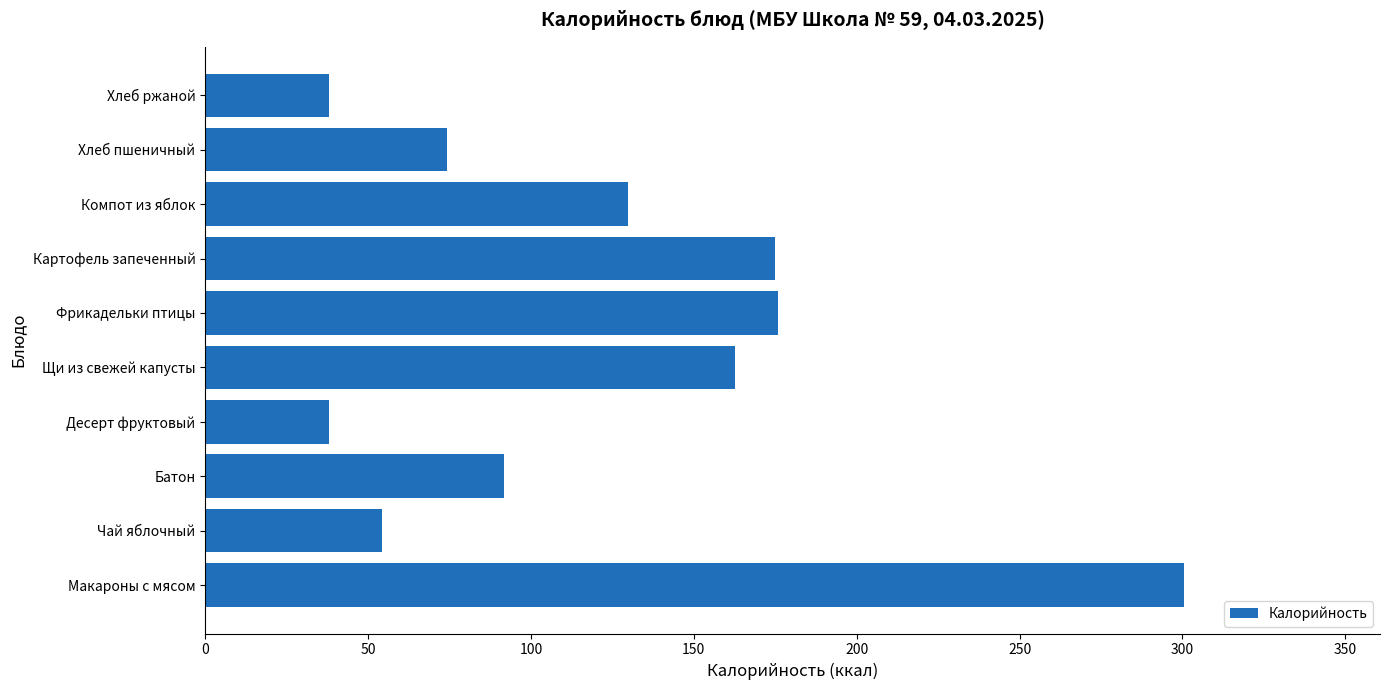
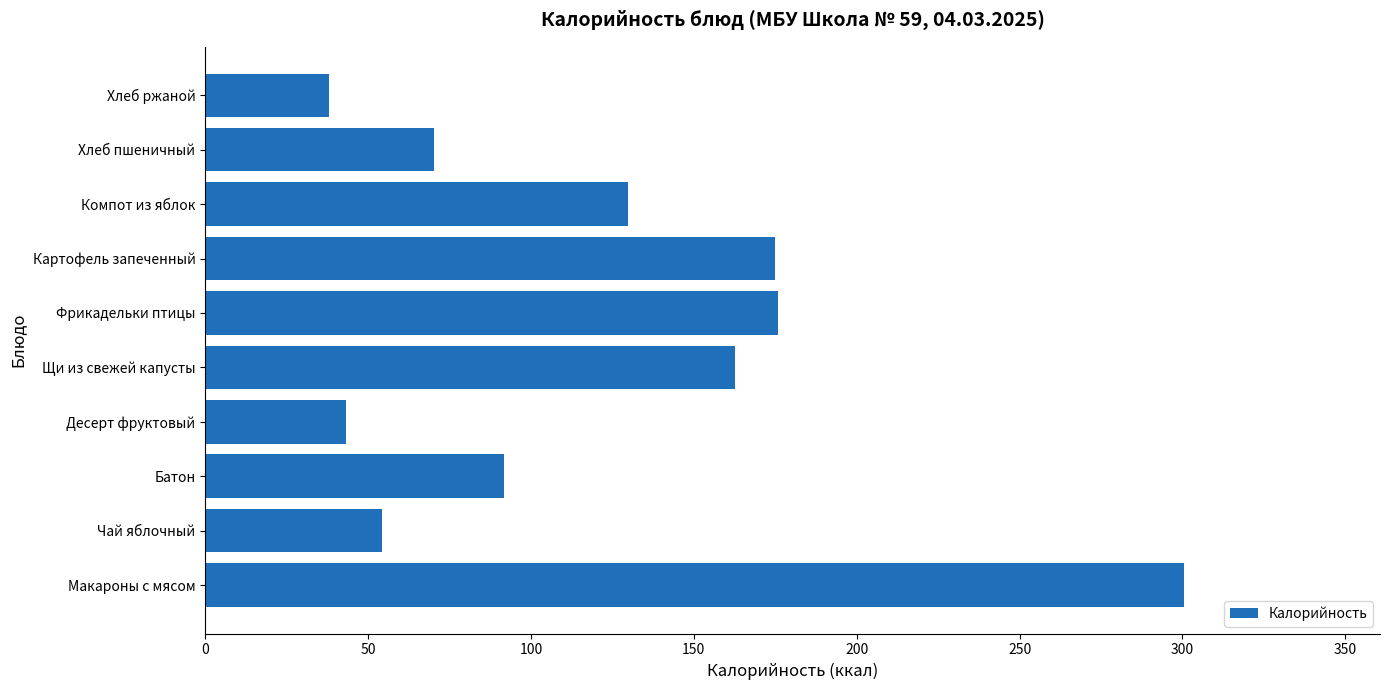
  {
    "Хлеб ржаной": 38,
-   "Хлеб пшеничный": 74,
+   "Хлеб пшеничный": 70,
    "Компот из яблок": 130,
    "Картофель запеченный": 175,
    "Фрикадельки птицы": 176,
    "Щи из свежей капусты": 163,
-   "Десерт фруктовый": 38,
+   "Десерт фруктовый": 43,
    "Батон": 92,
    "Чай яблочный": 54,
    "Макароны с мясом": 301
  }
